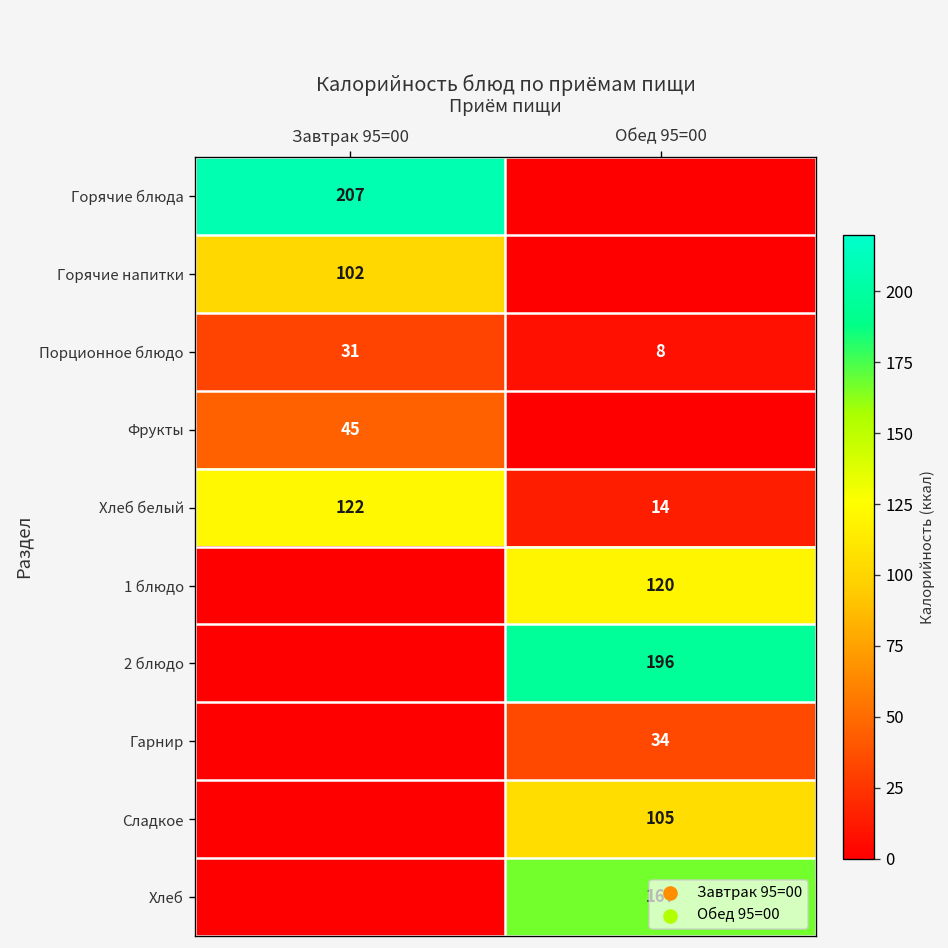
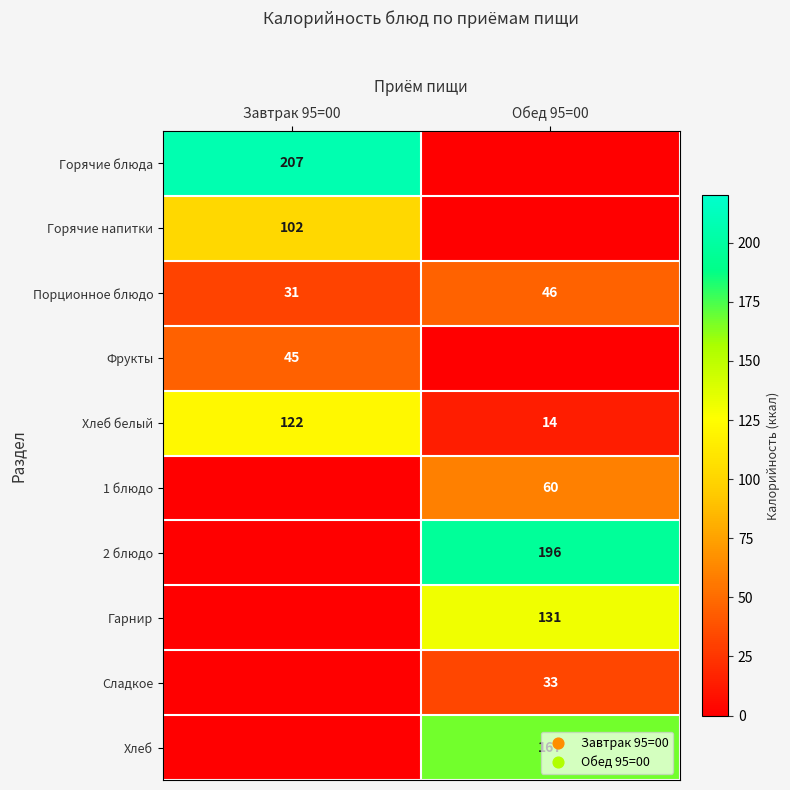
  {
    "Горячие блюда": {
      "Завтрак 95=00": 207
    },
    "Горячие напитки": {
      "Завтрак 95=00": 102
    },
    "Порционное блюдо": {
      "Завтрак 95=00": 31,
-     "Обед 95=00": 8
+     "Обед 95=00": 46
    },
    "Фрукты": {
      "Завтрак 95=00": 45
    },
    "Хлеб белый": {
      "Завтрак 95=00": 122,
      "Обед 95=00": 14
    },
    "1 блюдо": {
-     "Обед 95=00": 120
+     "Обед 95=00": 60
    },
    "2 блюдо": {
      "Обед 95=00": 196
    },
    "Гарнир": {
-     "Обед 95=00": 34
+     "Обед 95=00": 131
    },
    "Сладкое": {
-     "Обед 95=00": 105
+     "Обед 95=00": 33
    }
  }
